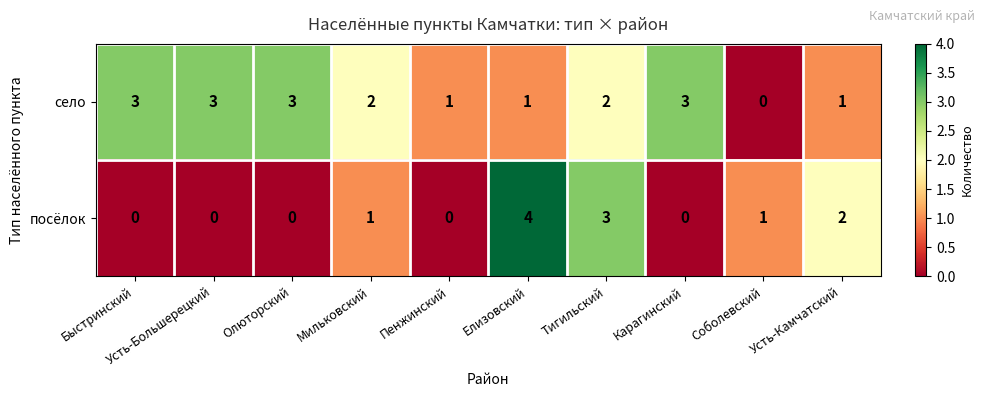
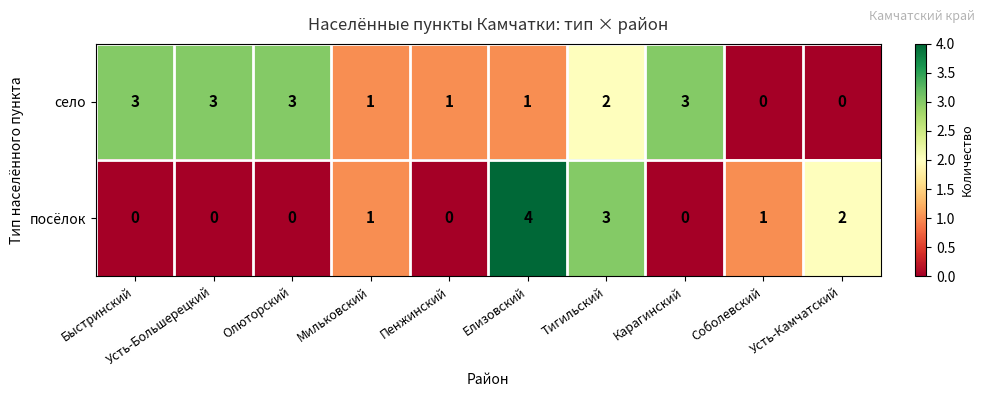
  {
    "село": {
      "Быстринский": 3,
      "Усть-Большерецкий": 3,
      "Олюторский": 3,
-     "Мильковский": 2,
+     "Мильковский": 1,
      "Пенжинский": 1,
      "Елизовский": 1,
      "Тигильский": 2,
      "Карагинский": 3,
      "Соболевский": 0,
-     "Усть-Камчатский": 1
+     "Усть-Камчатский": 0
    },
    "посёлок": {
      "Быстринский": 0,
      "Усть-Большерецкий": 0,
      "Олюторский": 0,
      "Мильковский": 1,
      "Пенжинский": 0,
      "Елизовский": 4,
      "Тигильский": 3,
      "Карагинский": 0,
      "Соболевский": 1,
      "Усть-Камчатский": 2
    }
  }
